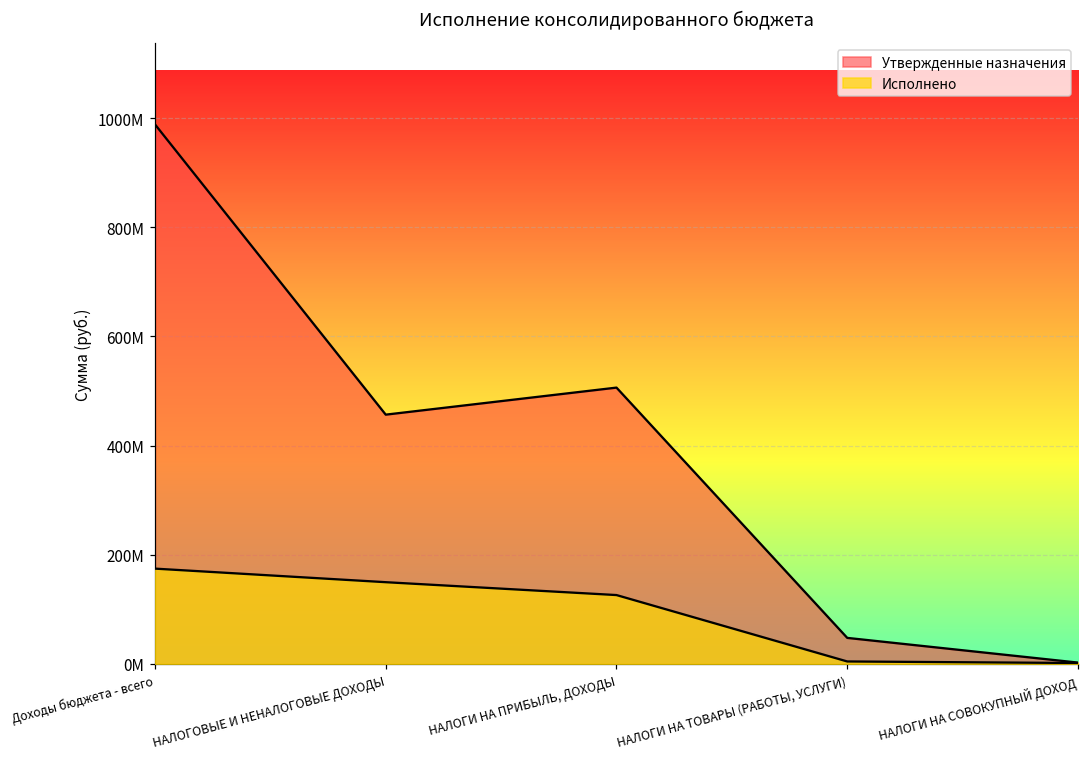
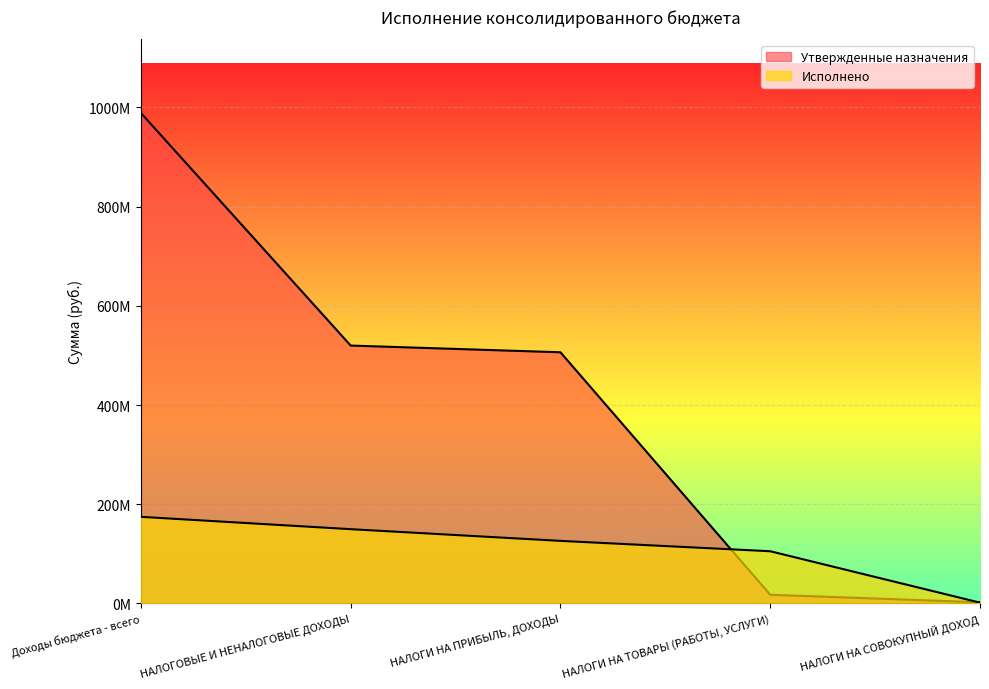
  {
    "Утвержденные назначения": {
      "Доходы бюджета - всего": 990000000,
-     "НАЛОГОВЫЕ И НЕНАЛОГОВЫЕ ДОХОДЫ": 460000000,
+     "НАЛОГОВЫЕ И НЕНАЛОГОВЫЕ ДОХОДЫ": 520000000,
      "НАЛОГИ НА ПРИБЫЛЬ, ДОХОДЫ": 510000000,
-     "НАЛОГИ НА ТОВАРЫ (РАБОТЫ, УСЛУГИ)": 50000000
+     "НАЛОГИ НА ТОВАРЫ (РАБОТЫ, УСЛУГИ)": 20000000
    },
    "Исполнено": {
      "Доходы бюджета - всего": 170000000,
      "НАЛОГОВЫЕ И НЕНАЛОГОВЫЕ ДОХОДЫ": 150000000,
      "НАЛОГИ НА ПРИБЫЛЬ, ДОХОДЫ": 130000000,
-     "НАЛОГИ НА ТОВАРЫ (РАБОТЫ, УСЛУГИ)": 0
+     "НАЛОГИ НА ТОВАРЫ (РАБОТЫ, УСЛУГИ)": 110000000
    }
  }
